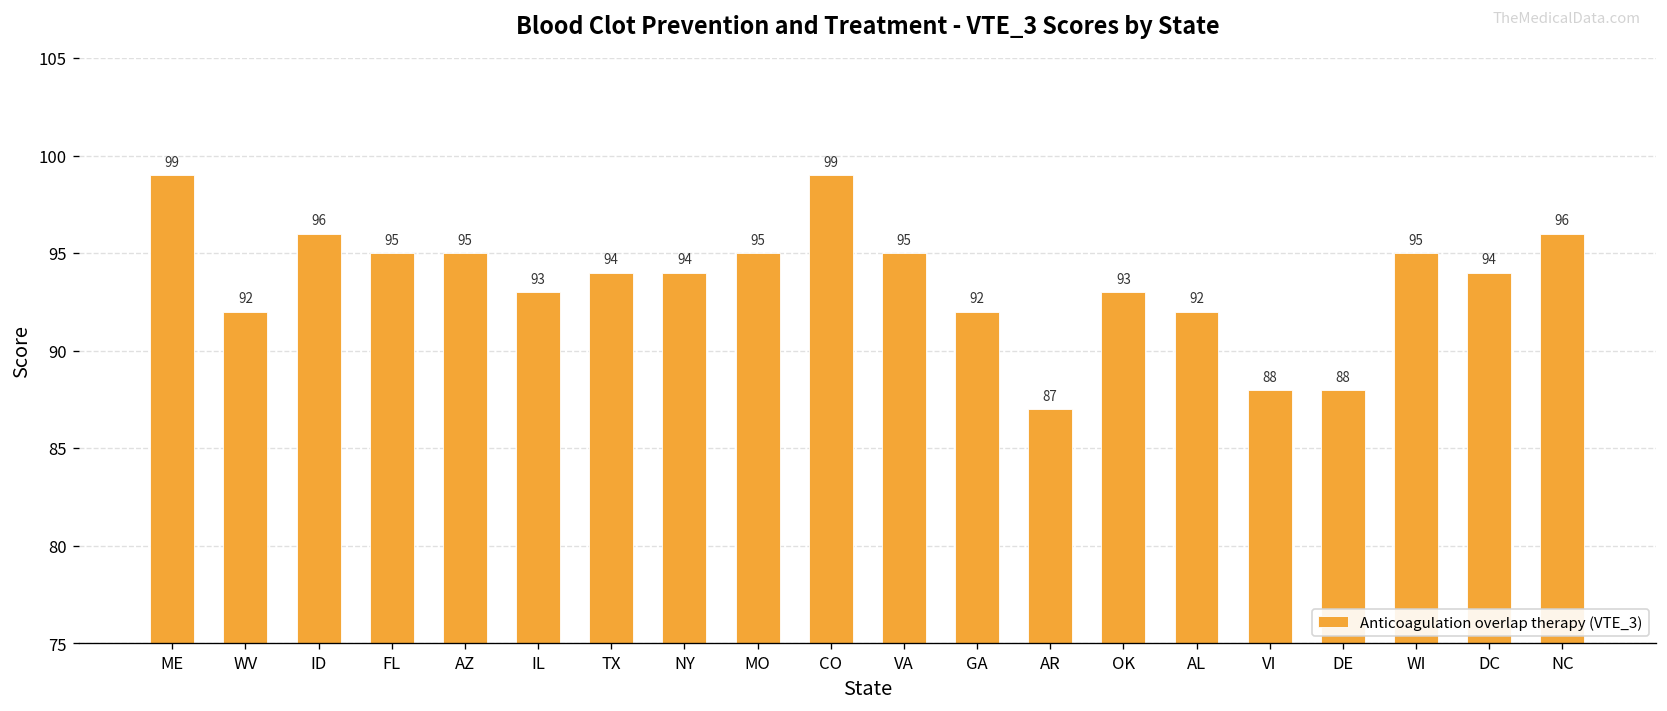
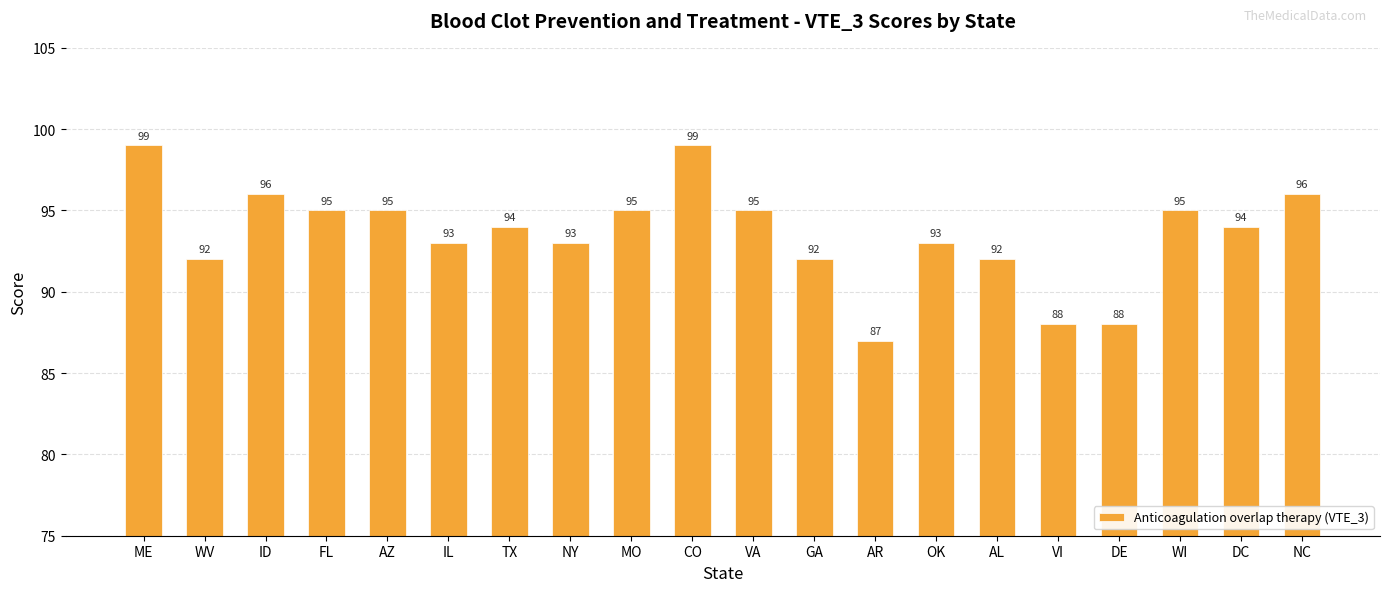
  {
    "ME": 99,
    "WV": 92,
    "ID": 96,
    "FL": 95,
    "AZ": 95,
    "IL": 93,
    "TX": 94,
-   "NY": 94,
+   "NY": 93,
    "MO": 95,
    "CO": 99,
    "VA": 95,
    "GA": 92,
    "AR": 87,
    "OK": 93,
    "AL": 92,
    "VI": 88,
    "DE": 88,
    "WI": 95,
    "DC": 94,
    "NC": 96
  }
